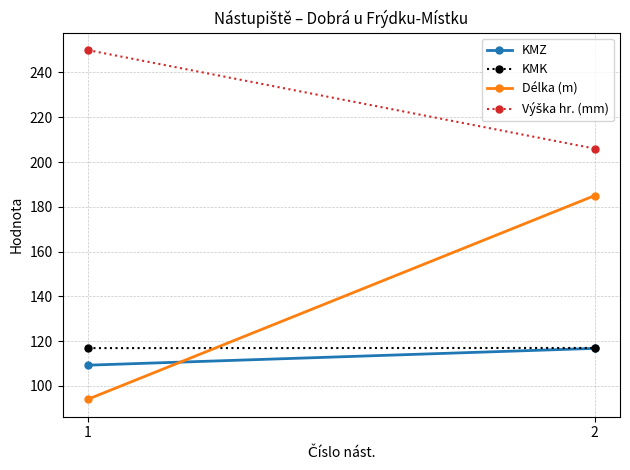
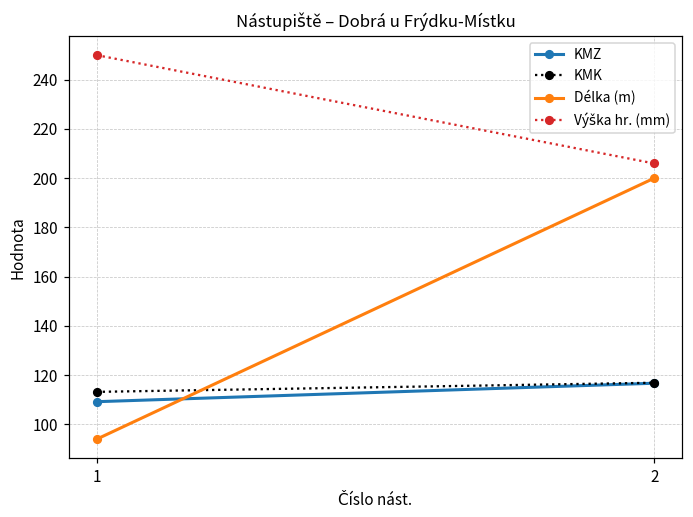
  {
    "KMZ": {
      "1": 109
    },
    "KMK": {
-     "1": 117
+     "1": 113
    },
    "Délka (m)": {
      "1": 94,
-     "2": 185
+     "2": 200
    },
    "Výška hr. (mm)": {
      "1": 250,
      "2": 206
    }
  }
